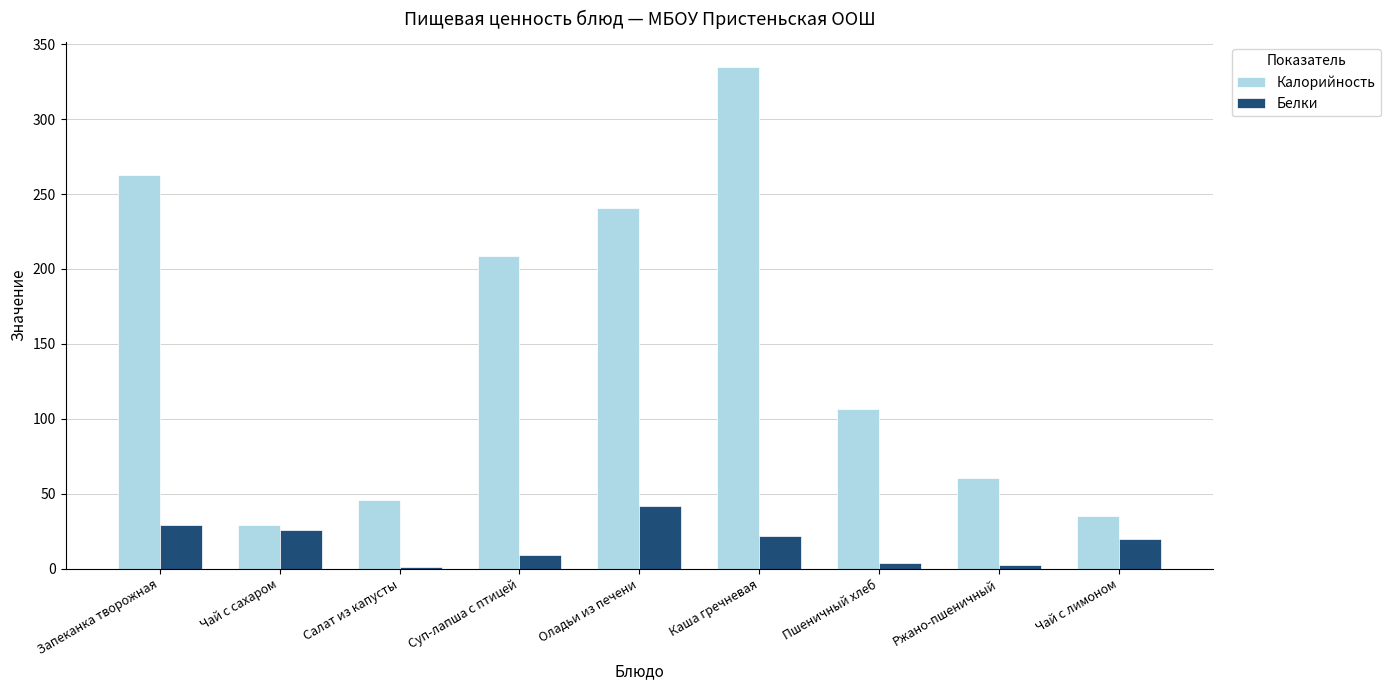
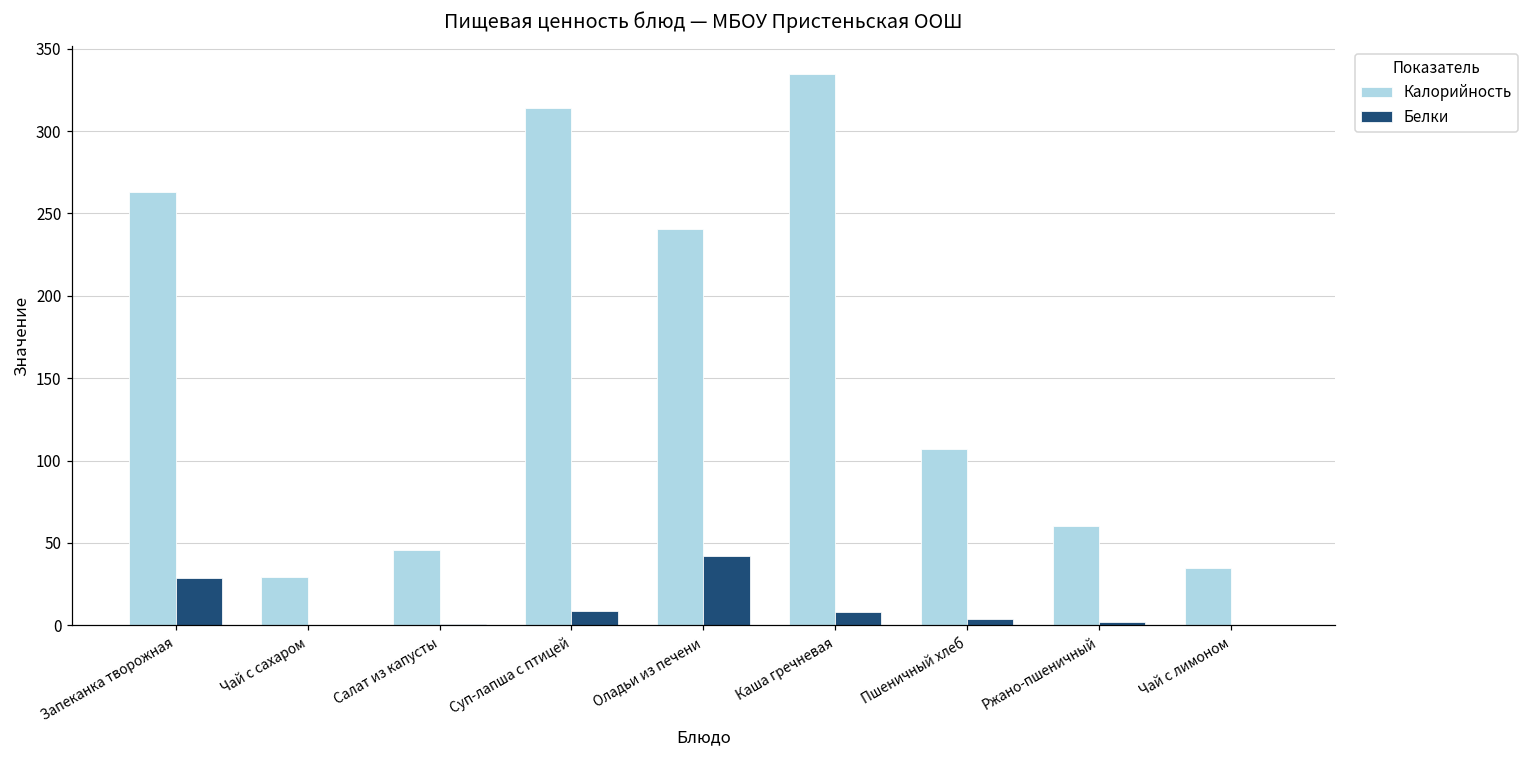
  {
    "Калорийность": {
      "Запеканка творожная": 263,
      "Чай с сахаром": 29,
      "Салат из капусты": 46,
-     "Суп-лапша с птицей": 208,
+     "Суп-лапша с птицей": 314,
      "Оладьи из печени": 241,
      "Каша гречневая": 335,
      "Пшеничный хлеб": 107,
      "Ржано-пшеничный": 60,
      "Чай с лимоном": 35
    },
    "Белки": {
      "Запеканка творожная": 29,
-     "Чай с сахаром": 26,
+     "Чай с сахаром": 0,
      "Суп-лапша с птицей": 9,
      "Оладьи из печени": 42,
-     "Каша гречневая": 21,
+     "Каша гречневая": 8,
      "Пшеничный хлеб": 4,
      "Ржано-пшеничный": 2,
-     "Чай с лимоном": 20
+     "Чай с лимоном": 0
    }
  }
